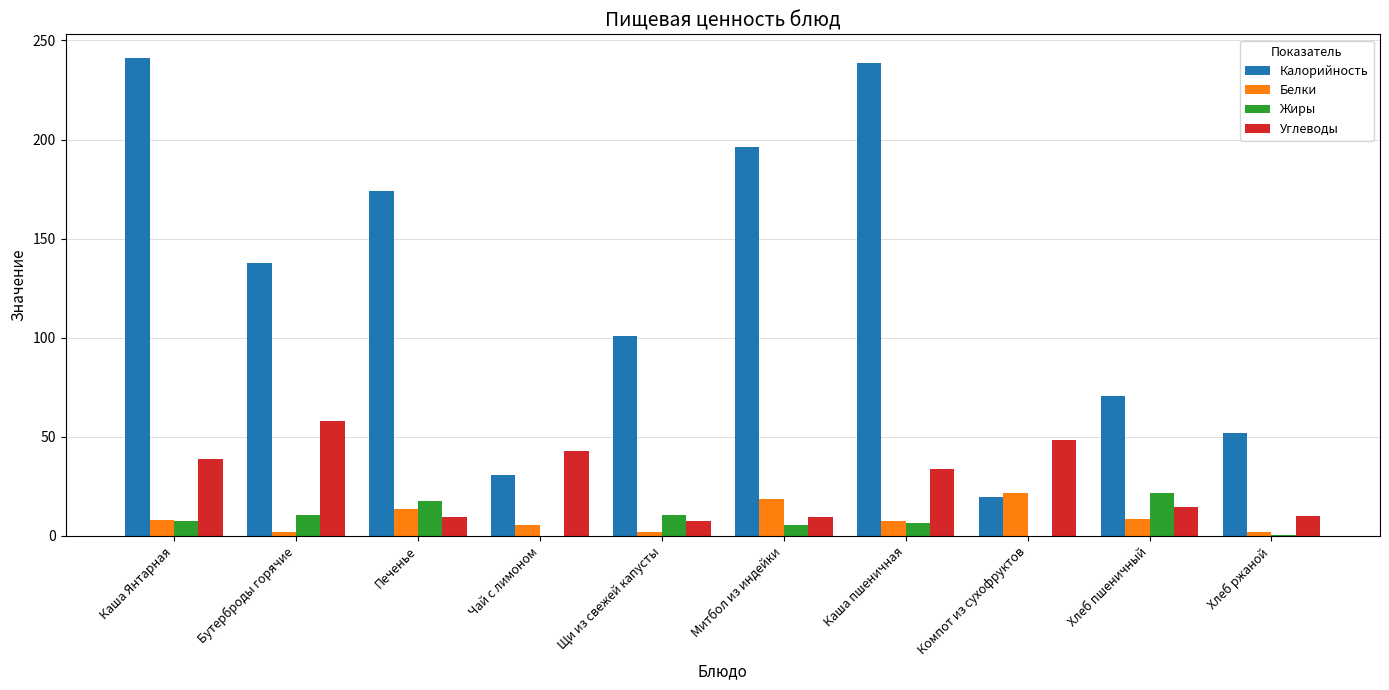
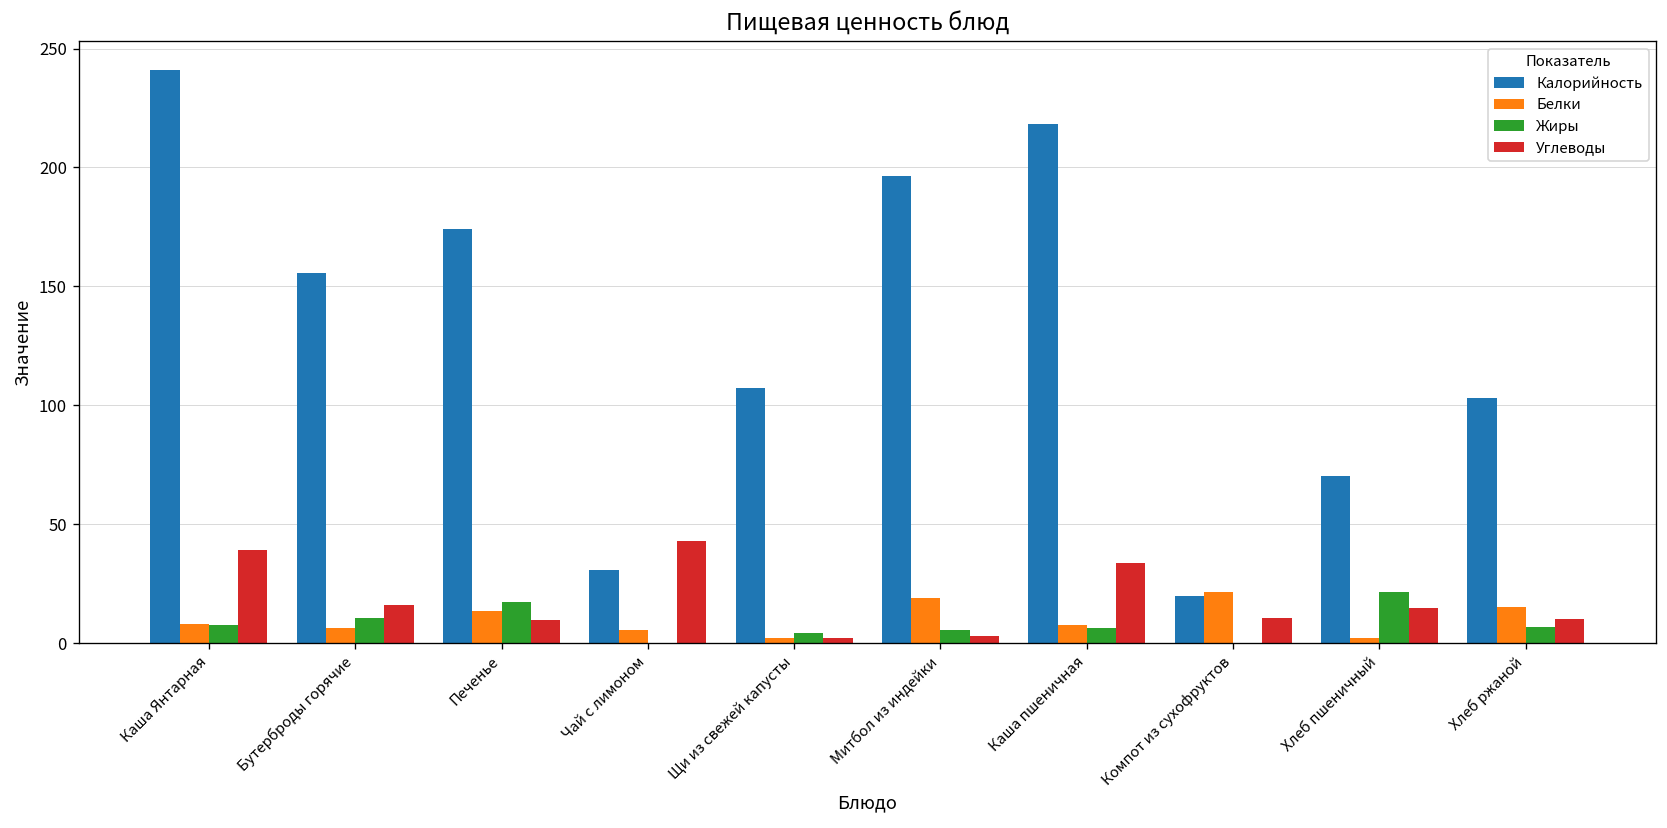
  {
    "Калорийность": {
      "Каша Янтарная": 241,
-     "Бутерброды горячие": 138,
+     "Бутерброды горячие": 156,
      "Печенье": 174,
      "Чай с лимоном": 31,
-     "Щи из свежей капусты": 101,
+     "Щи из свежей капусты": 107,
      "Митбол из индейки": 196,
-     "Каша пшеничная": 239,
+     "Каша пшеничная": 218,
      "Компот из сухофруктов": 20,
      "Хлеб пшеничный": 71,
-     "Хлеб ржаной": 52
+     "Хлеб ржаной": 103
    },
    "Белки": {
      "Каша Янтарная": 8,
-     "Бутерброды горячие": 2,
+     "Бутерброды горячие": 6,
      "Печенье": 13,
      "Чай с лимоном": 6,
      "Щи из свежей капусты": 2,
      "Митбол из индейки": 19,
      "Каша пшеничная": 8,
      "Компот из сухофруктов": 22,
-     "Хлеб пшеничный": 9,
-     "Хлеб ржаной": 2
+     "Хлеб пшеничный": 2,
+     "Хлеб ржаной": 15
    },
    "Жиры": {
      "Каша Янтарная": 8,
      "Бутерброды горячие": 11,
      "Печенье": 17,
      "Чай с лимоном": 0,
-     "Щи из свежей капусты": 11,
+     "Щи из свежей капусты": 4,
      "Митбол из индейки": 6,
      "Каша пшеничная": 6,
      "Компот из сухофруктов": 0,
      "Хлеб пшеничный": 22,
-     "Хлеб ржаной": 0
+     "Хлеб ржаной": 7
    },
    "Углеводы": {
      "Каша Янтарная": 39,
-     "Бутерброды горячие": 58,
+     "Бутерброды горячие": 16,
      "Печенье": 10,
      "Чай с лимоном": 43,
-     "Щи из свежей капусты": 7,
-     "Митбол из индейки": 10,
+     "Щи из свежей капусты": 2,
+     "Митбол из индейки": 3,
      "Каша пшеничная": 34,
-     "Компот из сухофруктов": 48,
+     "Компот из сухофруктов": 11,
      "Хлеб пшеничный": 15,
      "Хлеб ржаной": 10
    }
  }
